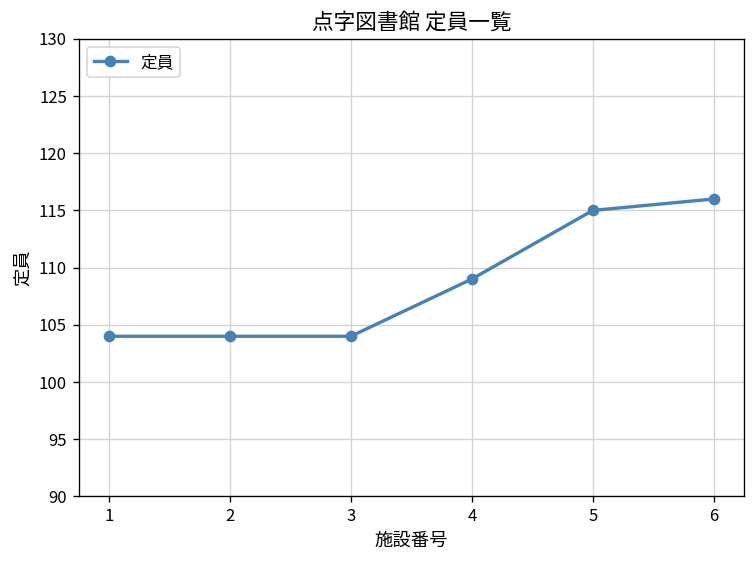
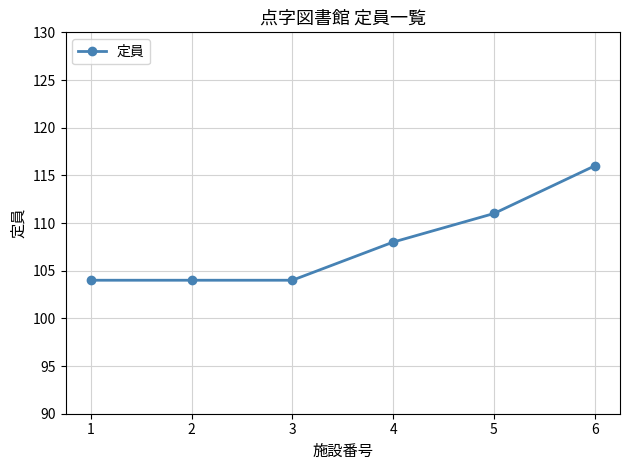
  {
    "1": 104,
    "2": 104,
    "3": 104,
-   "4": 109,
-   "5": 115,
+   "4": 108,
+   "5": 111,
    "6": 116
  }
